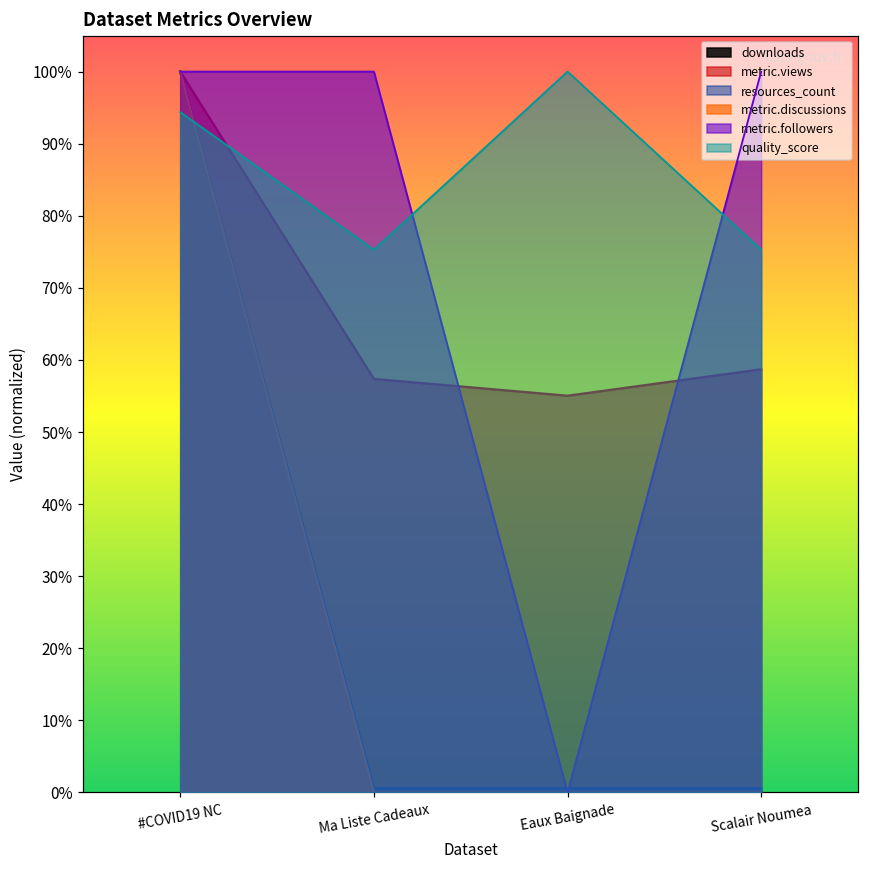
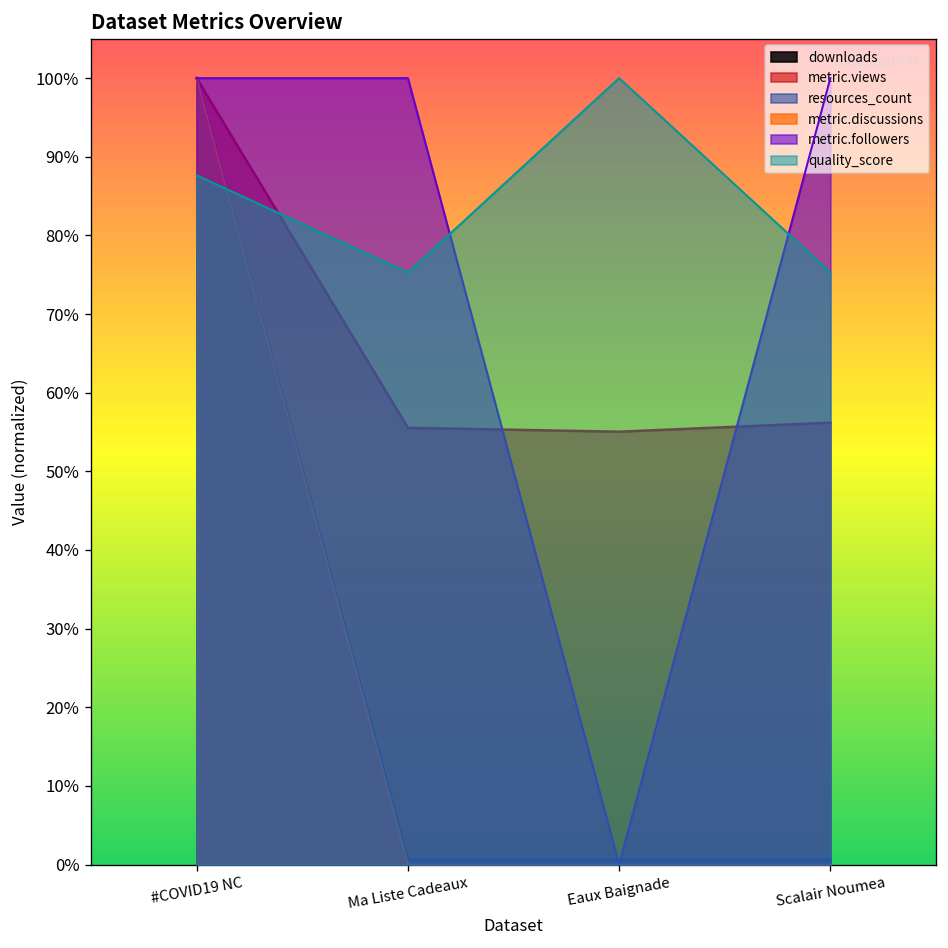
  {
    "metric.views": {
-     "Ma Liste Cadeaux": "57%",
+     "Ma Liste Cadeaux": "56%",
      "Eaux Baignade": "55%",
-     "Scalair Noumea": "59%"
+     "Scalair Noumea": "56%"
    },
    "resources_count": {
      "Ma Liste Cadeaux": "1%",
      "Eaux Baignade": "1%",
      "Scalair Noumea": "1%"
    },
    "metric.discussions": {
      "Ma Liste Cadeaux": "0%",
      "Scalair Noumea": "0%"
    },
    "metric.followers": {
      "Ma Liste Cadeaux": "100%"
    },
    "quality_score": {
-     "#COVID19 NC": "94%",
+     "#COVID19 NC": "88%",
      "Ma Liste Cadeaux": "75%",
      "Eaux Baignade": "100%",
      "Scalair Noumea": "75%"
    }
  }
